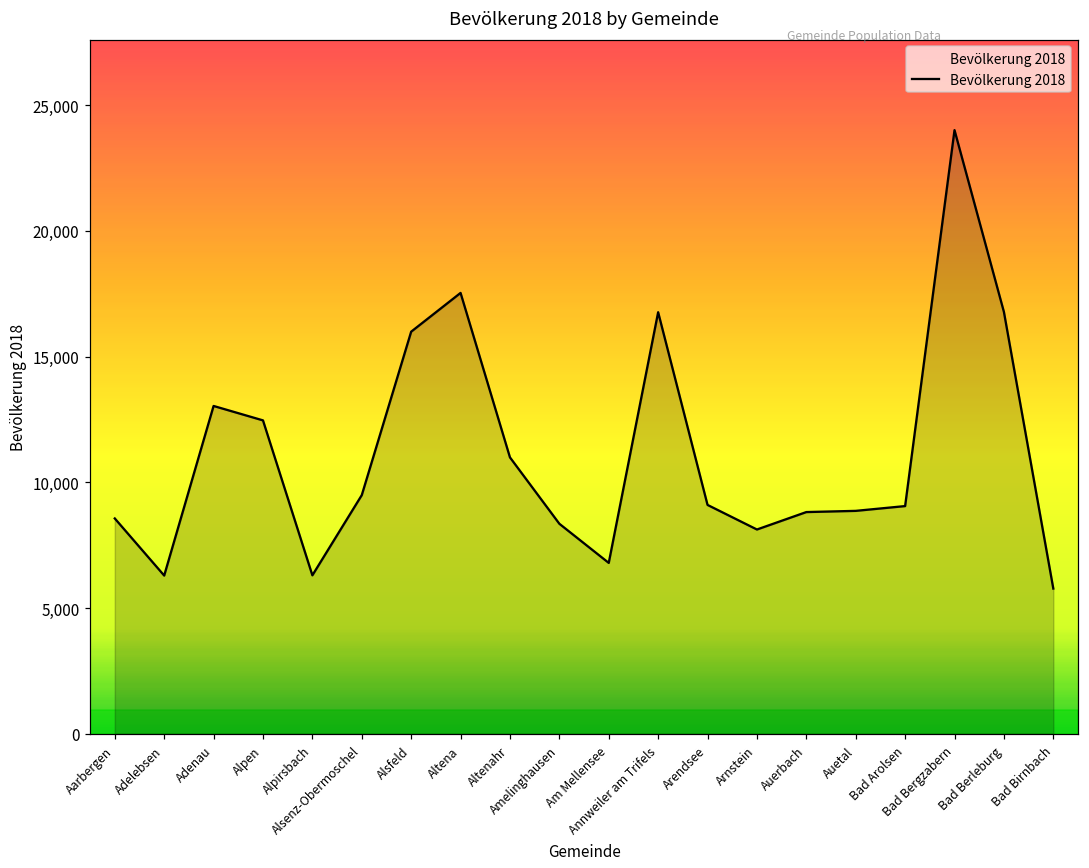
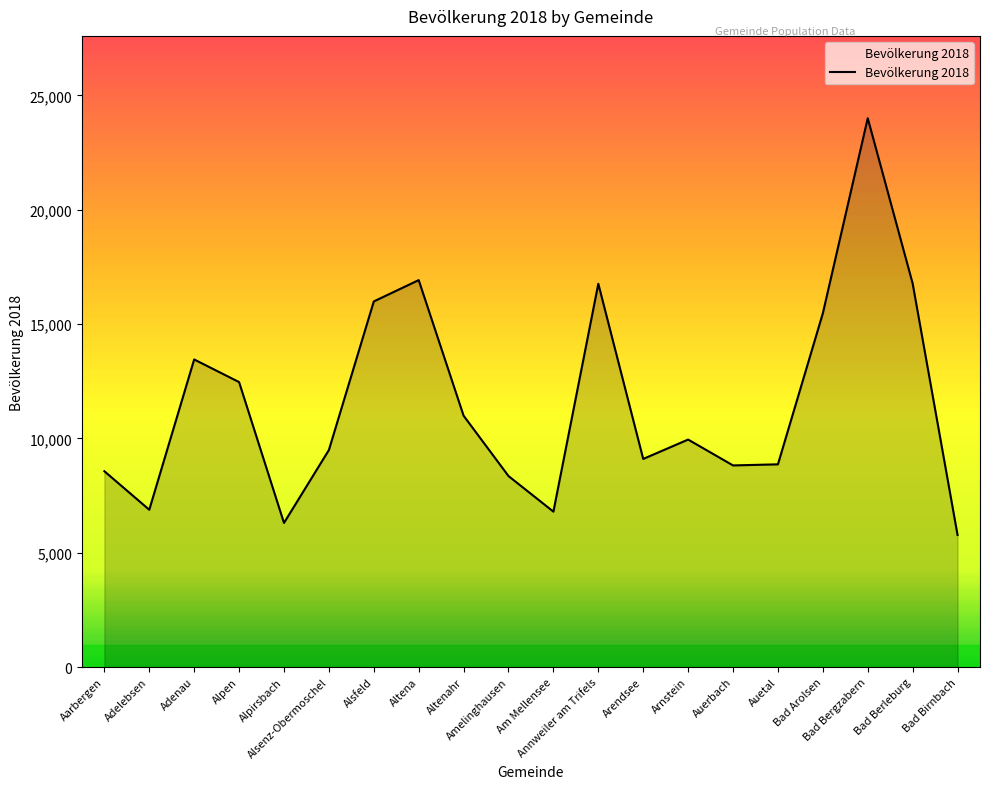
  {
    "Aarbergen": "8,600",
-   "Adelebsen": "6,300",
-   "Adenau": "13,000",
+   "Adelebsen": "6,900",
+   "Adenau": "13,500",
    "Alpen": "12,500",
    "Alpirsbach": "6,300",
    "Alsenz-Obermoschel": "9,500",
    "Alsfeld": "16,000",
-   "Altena": "17,500",
+   "Altena": "16,900",
    "Altenahr": "11,000",
    "Amelinghausen": "8,400",
    "Am Mellensee": "6,800",
    "Annweiler am Trifels": "16,800",
    "Arendsee": "9,100",
-   "Arnstein": "8,100",
+   "Arnstein": "9,900",
    "Auerbach": "8,800",
    "Auetal": "8,900",
-   "Bad Arolsen": "9,100",
+   "Bad Arolsen": "15,500",
    "Bad Bergzabern": "24,000",
    "Bad Berleburg": "16,800",
    "Bad Birnbach": "5,800"
  }
